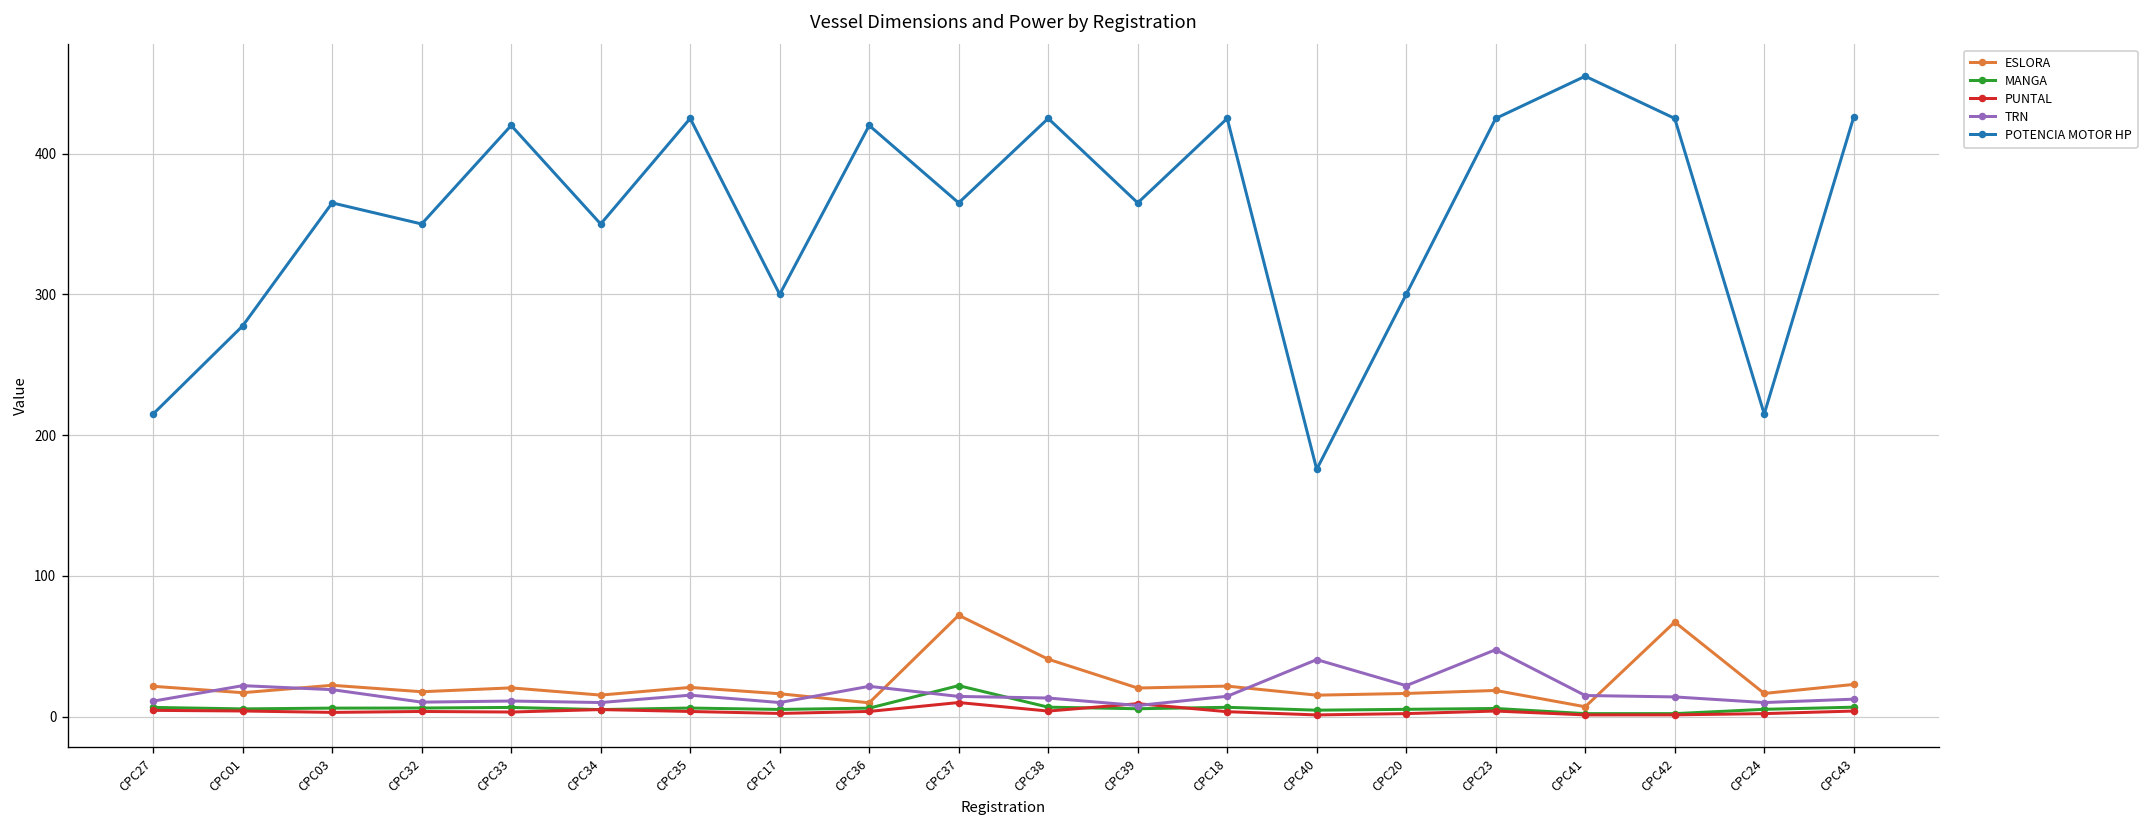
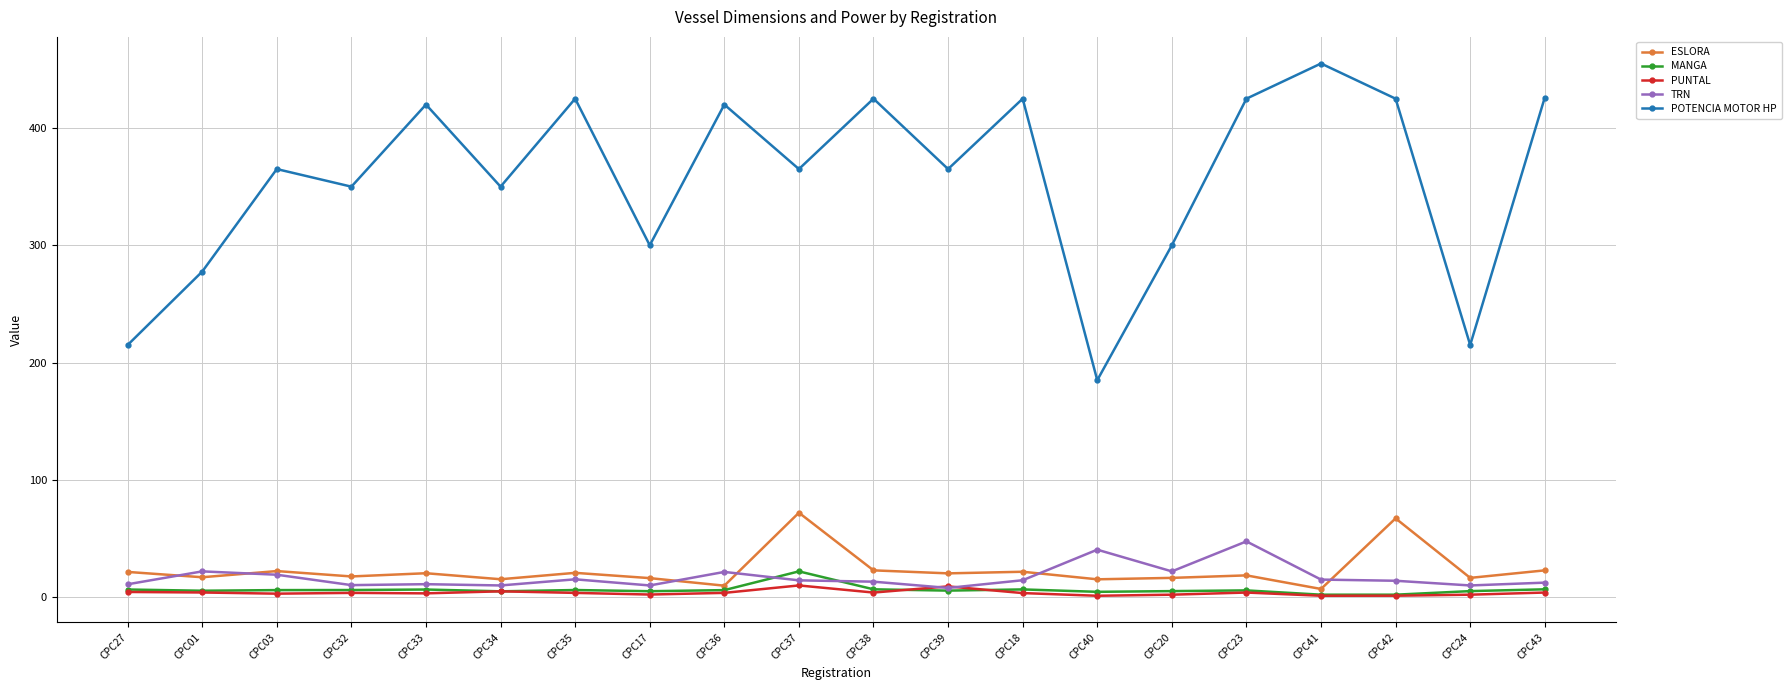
  {
    "ESLORA": {
      "CPC27": 22,
      "CPC01": 17,
      "CPC03": 22,
      "CPC32": 18,
      "CPC33": 20,
      "CPC34": 15,
      "CPC35": 21,
      "CPC17": 16,
      "CPC36": 10,
      "CPC37": 72,
-     "CPC38": 41,
+     "CPC38": 23,
      "CPC39": 20,
      "CPC18": 22,
      "CPC40": 15,
      "CPC20": 16,
      "CPC23": 19,
      "CPC41": 7,
      "CPC42": 67,
      "CPC24": 16,
      "CPC43": 23
    },
    "MANGA": {
      "CPC03": 6,
      "CPC32": 6,
      "CPC33": 7,
      "CPC35": 6,
      "CPC17": 5,
      "CPC36": 6,
      "CPC37": 22,
      "CPC38": 7,
      "CPC39": 6,
      "CPC18": 7,
      "CPC40": 5,
      "CPC20": 5,
      "CPC24": 5,
      "CPC43": 7
    },
    "PUNTAL": {
      "CPC03": 3,
      "CPC32": 4,
      "CPC33": 3,
      "CPC35": 4,
      "CPC17": 2,
      "CPC36": 4,
      "CPC37": 10,
      "CPC38": 4,
      "CPC18": 4,
      "CPC40": 1,
      "CPC20": 2,
      "CPC24": 2,
      "CPC43": 4
    },
    "TRN": {
      "CPC27": 11,
      "CPC01": 22,
      "CPC03": 19,
      "CPC32": 10,
      "CPC33": 11,
      "CPC34": 10,
      "CPC35": 15,
      "CPC17": 10,
      "CPC36": 22,
      "CPC37": 14,
      "CPC38": 13,
      "CPC18": 14,
      "CPC40": 41,
      "CPC20": 22,
      "CPC23": 48,
      "CPC41": 15,
      "CPC42": 14,
      "CPC24": 10,
      "CPC43": 12
    },
    "POTENCIA MOTOR HP": {
      "CPC27": 215,
      "CPC01": 278,
      "CPC03": 365,
      "CPC32": 350,
      "CPC33": 420,
      "CPC34": 350,
      "CPC35": 425,
      "CPC17": 300,
      "CPC36": 420,
      "CPC37": 365,
      "CPC38": 425,
      "CPC39": 365,
      "CPC18": 425,
-     "CPC40": 176,
+     "CPC40": 185,
      "CPC20": 300,
      "CPC23": 425,
      "CPC41": 455,
      "CPC42": 425,
      "CPC24": 215,
      "CPC43": 426
    }
  }
